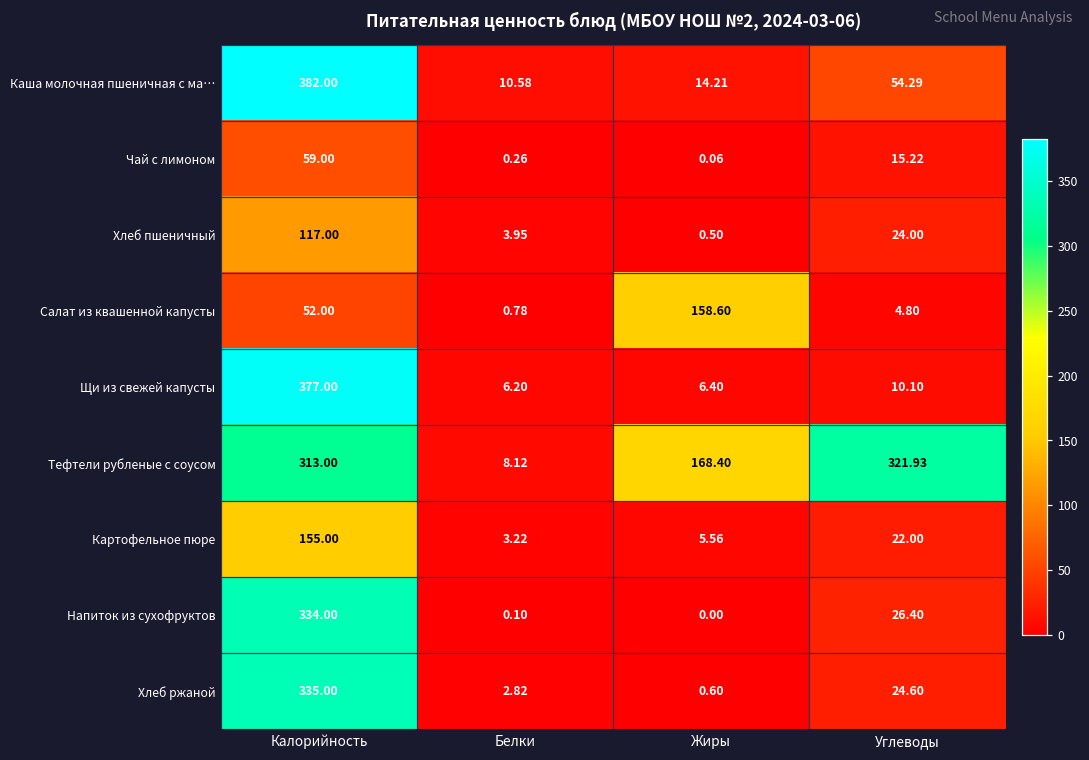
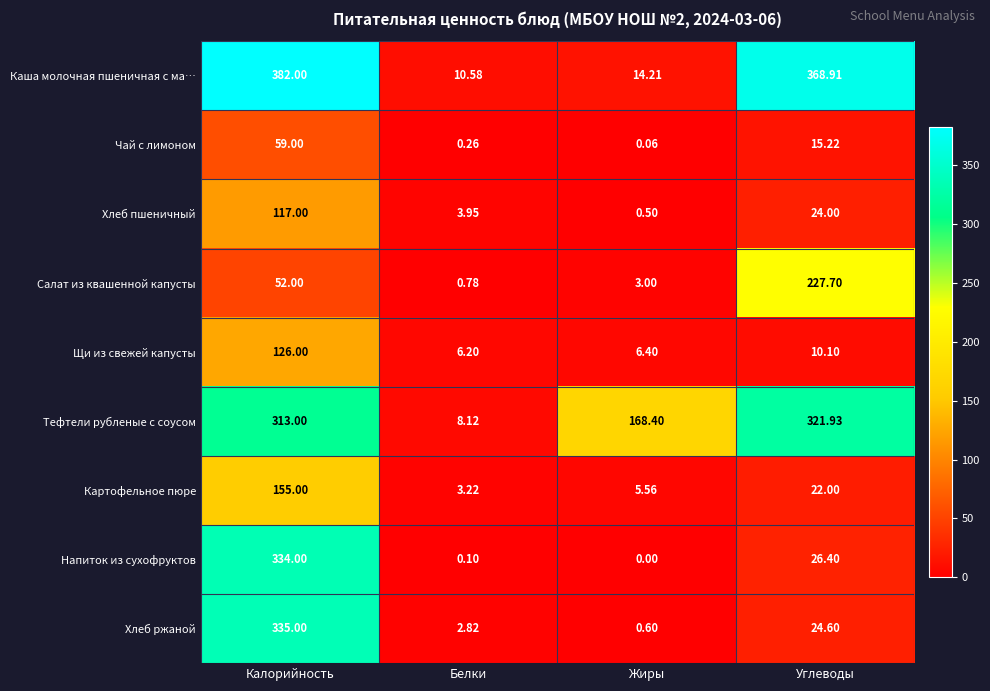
  {
    "Каша молочная пшеничная с ма…": {
      "Калорийность": 382.00,
      "Белки": 10.58,
      "Жиры": 14.21,
-     "Углеводы": 54.29
+     "Углеводы": 368.91
    },
    "Чай с лимоном": {
      "Калорийность": 59.00,
      "Белки": 0.26,
      "Жиры": 0.06,
      "Углеводы": 15.22
    },
    "Хлеб пшеничный": {
      "Калорийность": 117.00,
      "Белки": 3.95,
      "Жиры": 0.50,
      "Углеводы": 24.00
    },
    "Салат из квашенной капусты": {
      "Калорийность": 52.00,
      "Белки": 0.78,
-     "Жиры": 158.60,
-     "Углеводы": 4.80
+     "Жиры": 3.00,
+     "Углеводы": 227.70
    },
    "Щи из свежей капусты": {
-     "Калорийность": 377.00,
+     "Калорийность": 126.00,
      "Белки": 6.20,
      "Жиры": 6.40,
      "Углеводы": 10.10
    },
    "Тефтели рубленые с соусом": {
      "Калорийность": 313.00,
      "Белки": 8.12,
      "Жиры": 168.40,
      "Углеводы": 321.93
    },
    "Картофельное пюре": {
      "Калорийность": 155.00,
      "Белки": 3.22,
      "Жиры": 5.56,
      "Углеводы": 22.00
    },
    "Напиток из сухофруктов": {
      "Калорийность": 334.00,
      "Белки": 0.10,
      "Жиры": 0.00,
      "Углеводы": 26.40
    },
    "Хлеб ржаной": {
      "Калорийность": 335.00,
      "Белки": 2.82,
      "Жиры": 0.60,
      "Углеводы": 24.60
    }
  }
